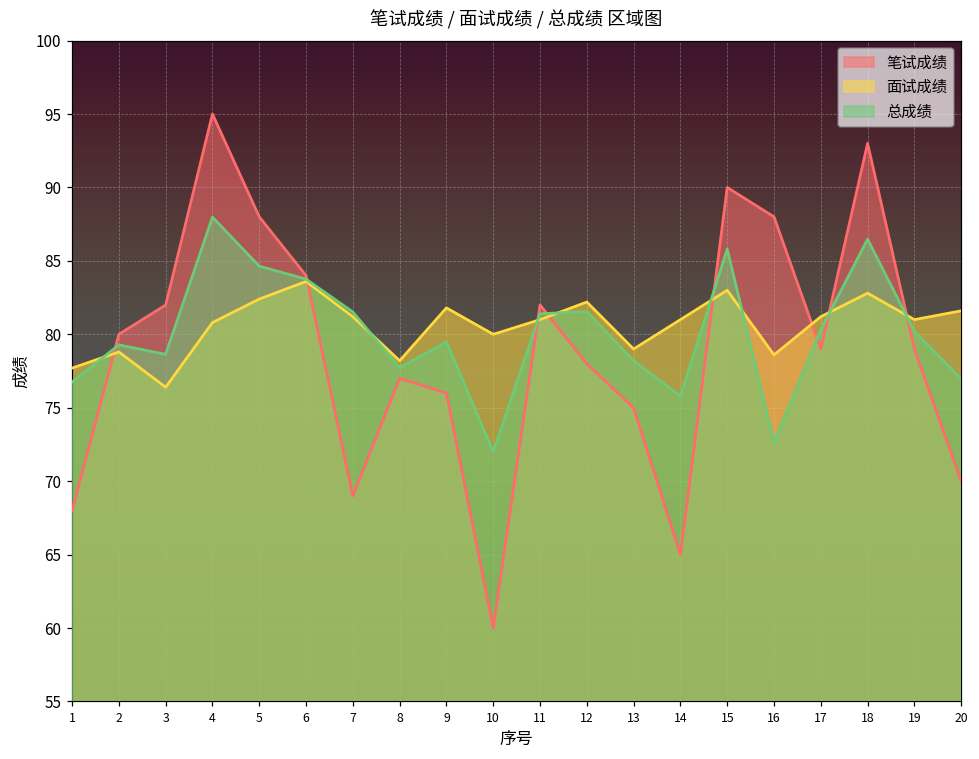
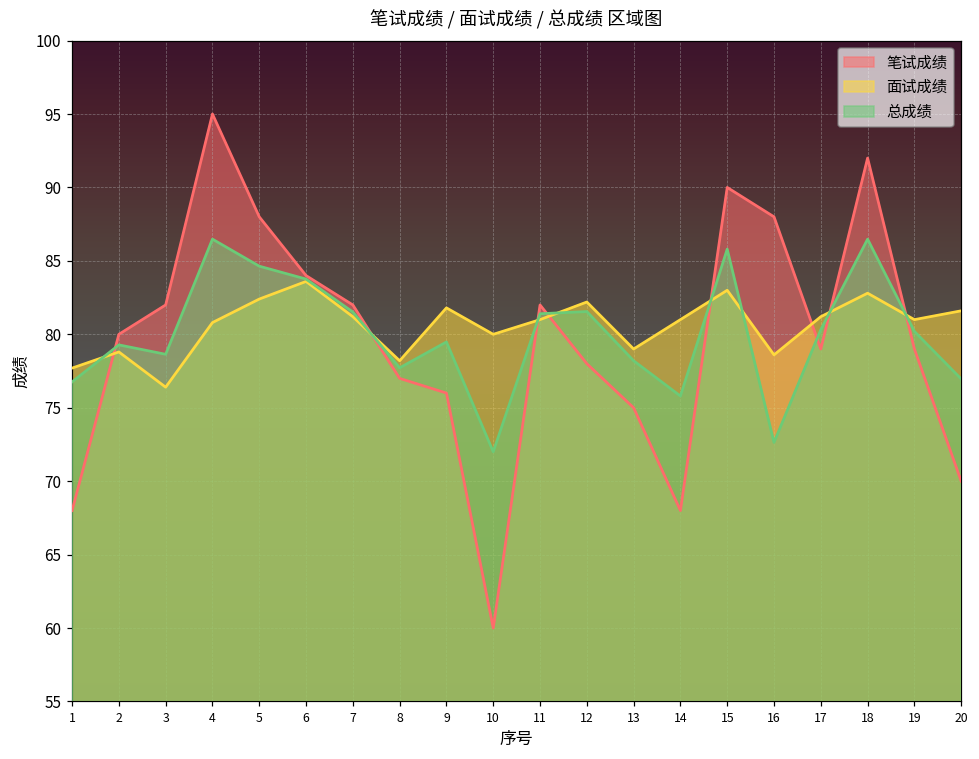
  {
    "笔试成绩": {
      "1": 68,
      "2": 80,
      "3": 82,
      "4": 95,
      "5": 88,
      "6": 84,
-     "7": 69,
+     "7": 82,
      "8": 77,
      "9": 76,
      "10": 60,
      "11": 82,
      "12": 78,
      "13": 75,
-     "14": 65,
+     "14": 68,
      "15": 90,
      "16": 88,
      "17": 79,
-     "18": 93,
+     "18": 92,
      "19": 79,
      "20": 70
    },
    "面试成绩": {
      "1": 77.7,
      "2": 78.8,
      "3": 76.4,
      "4": 80.8,
      "5": 82.4,
      "7": 81.2,
      "8": 78.2,
      "9": 81.8,
      "10": 80.0,
      "11": 81.0,
      "12": 82.2,
      "13": 79.0,
      "14": 81.0,
      "15": 83.0,
      "16": 78.6,
      "17": 81.2,
      "18": 82.8,
      "19": 81.0,
      "20": 81.6
    },
    "总成绩": {
      "1": 76.8,
      "2": 79.3,
      "3": 78.6,
-     "4": 88.0,
+     "4": 86.5,
      "5": 84.6,
      "7": 81.5,
      "8": 77.7,
      "9": 79.5,
      "10": 72.0,
      "11": 81.4,
      "12": 81.6,
      "13": 78.2,
      "14": 75.8,
      "15": 85.8,
      "16": 72.6,
      "17": 80.3,
      "18": 86.5,
      "19": 80.2,
      "20": 77.0
    }
  }
